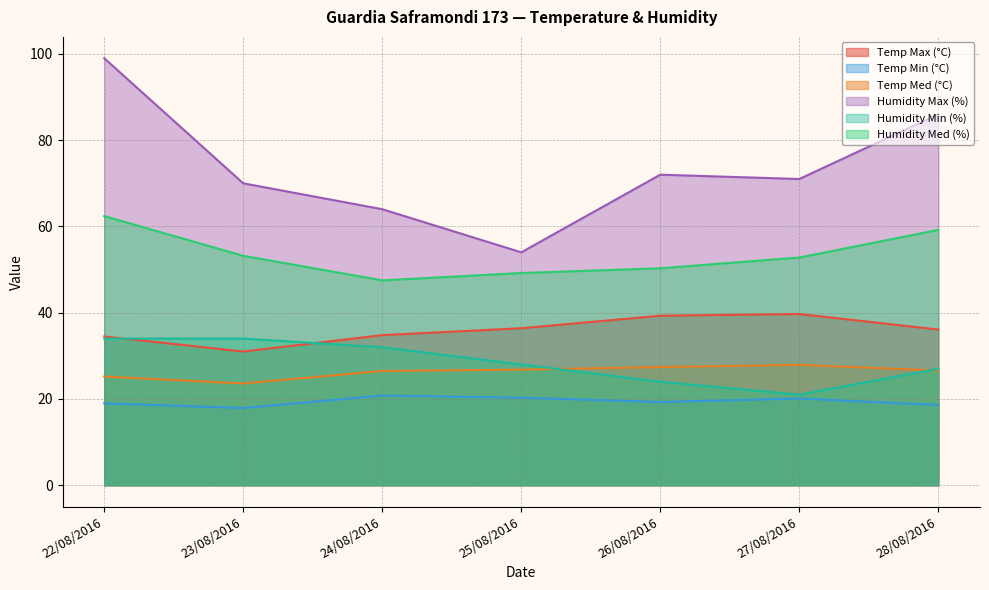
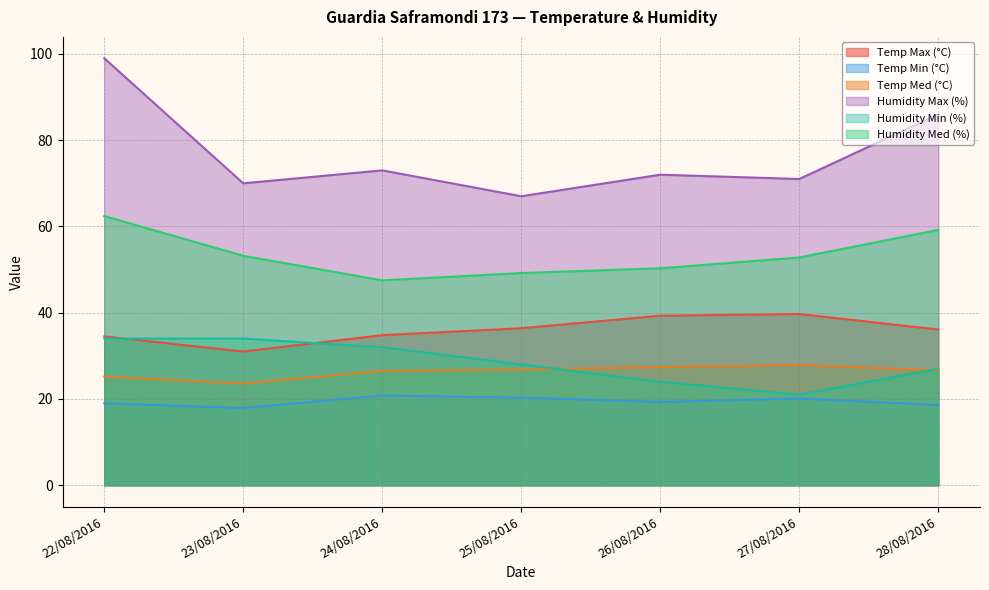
  {
    "Humidity Max (%)": {
      "22/08/2016": 99,
      "23/08/2016": 70,
-     "24/08/2016": 64,
-     "25/08/2016": 54,
+     "24/08/2016": 73,
+     "25/08/2016": 67,
      "26/08/2016": 72,
      "27/08/2016": 71
    }
  }
